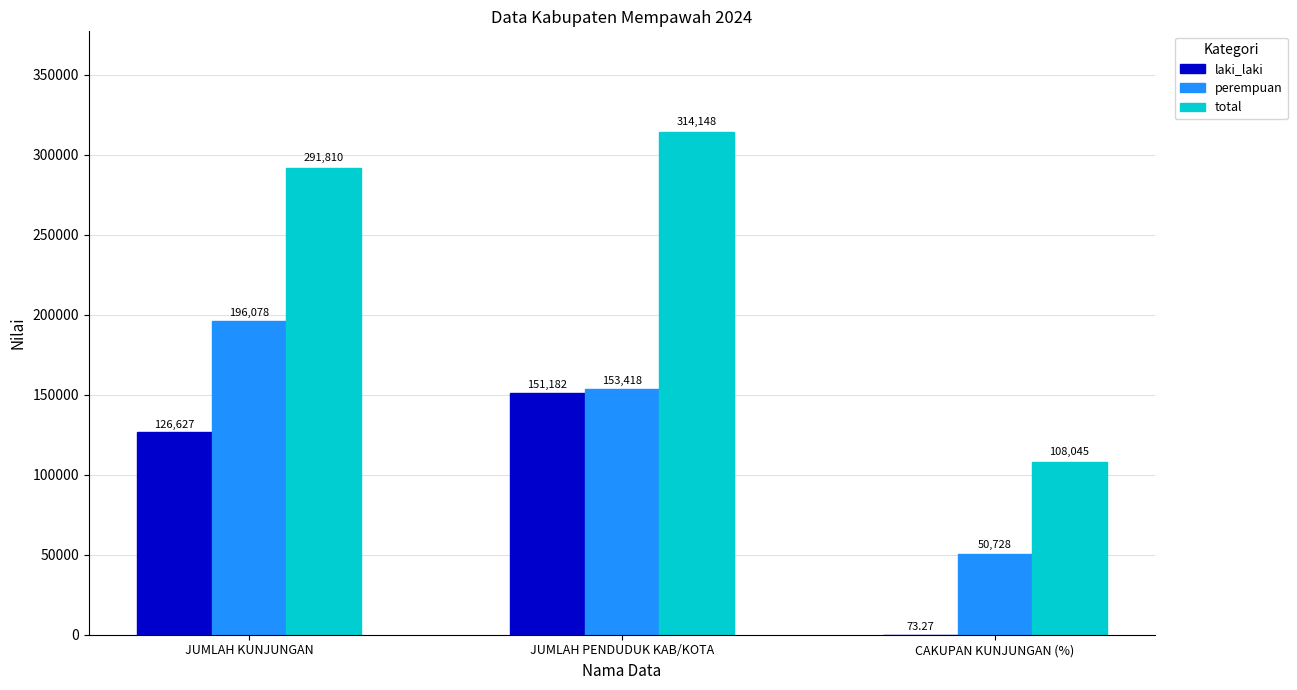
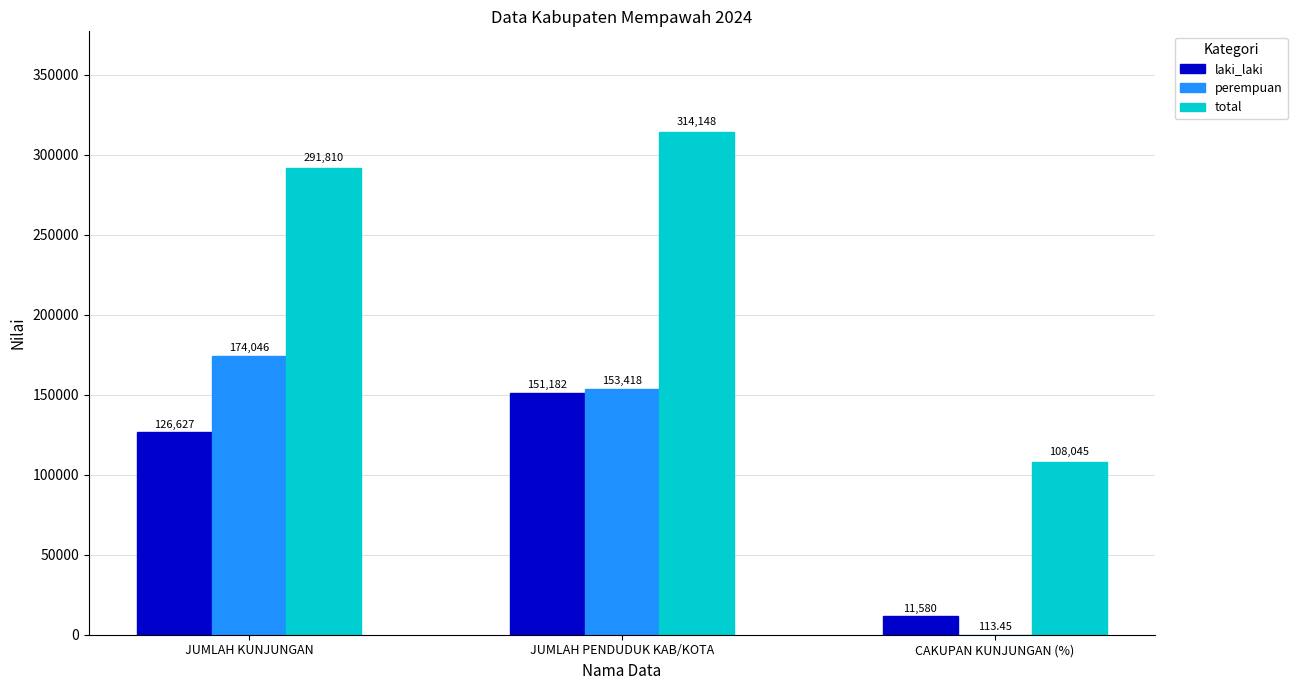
  {
    "laki_laki": {
      "JUMLAH KUNJUNGAN": "126,627",
      "JUMLAH PENDUDUK KAB/KOTA": "151,182",
-     "CAKUPAN KUNJUNGAN (%)": "73.27"
+     "CAKUPAN KUNJUNGAN (%)": "11,580"
    },
    "perempuan": {
-     "JUMLAH KUNJUNGAN": "196,078",
+     "JUMLAH KUNJUNGAN": "174,046",
      "JUMLAH PENDUDUK KAB/KOTA": "153,418",
-     "CAKUPAN KUNJUNGAN (%)": "50,728"
+     "CAKUPAN KUNJUNGAN (%)": "113.45"
    },
    "total": {
      "JUMLAH KUNJUNGAN": "291,810",
      "JUMLAH PENDUDUK KAB/KOTA": "314,148",
      "CAKUPAN KUNJUNGAN (%)": "108,045"
    }
  }
